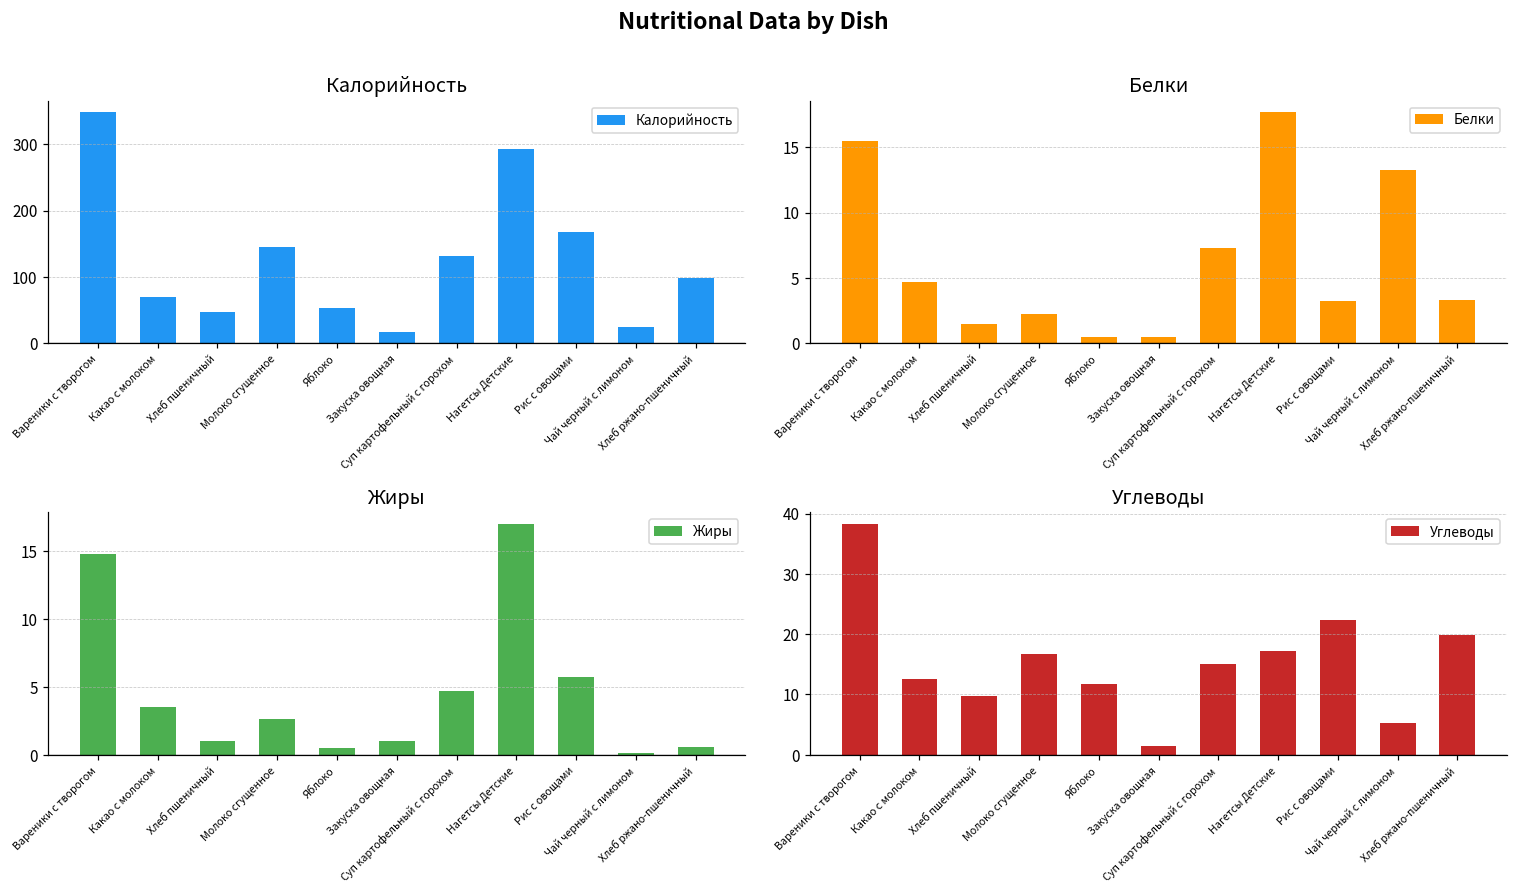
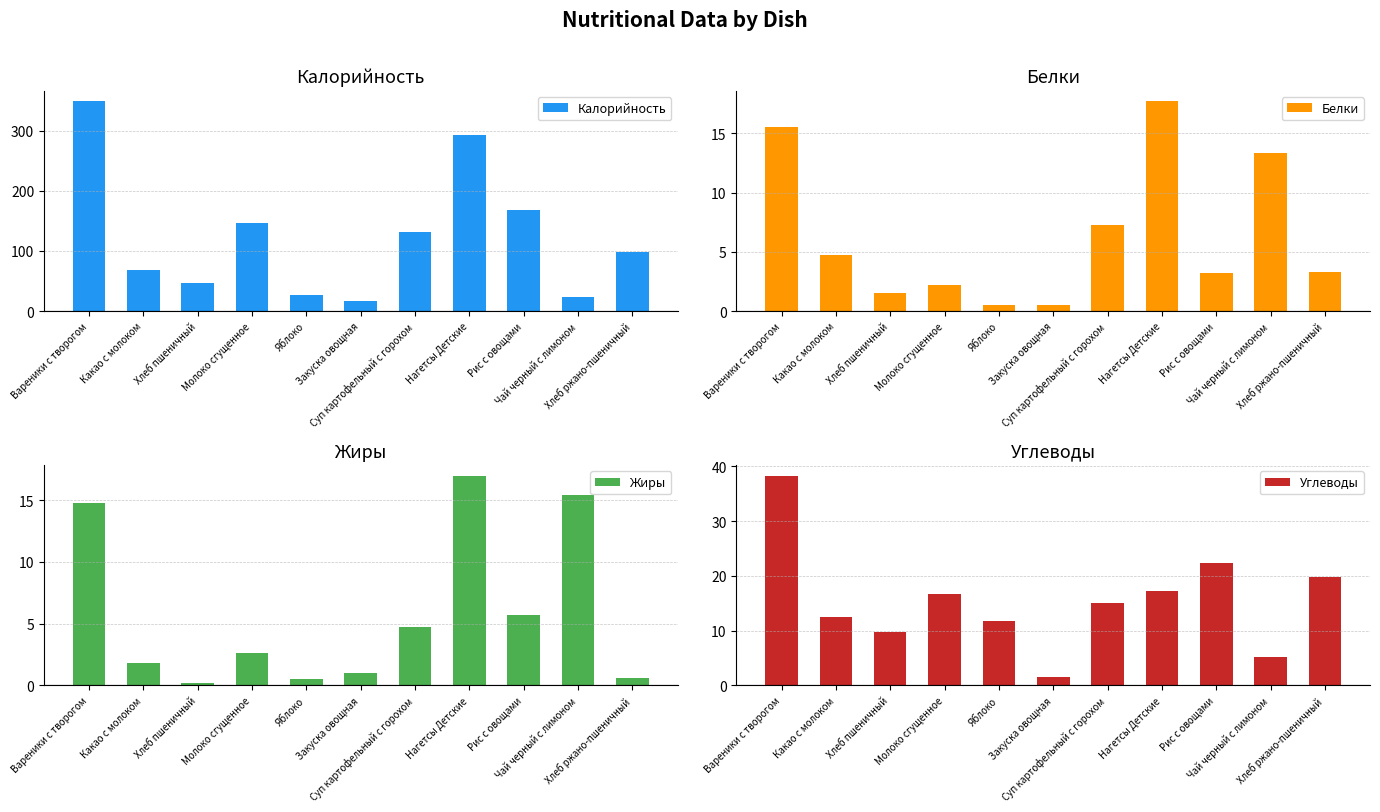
  {
    "Калорийность": {
      "Вареники с творогом": 350,
      "Какао с молоком": 70,
      "Хлеб пшеничный": 50,
      "Молоко сгущенное": 150,
-     "Яблоко": 50,
+     "Яблоко": 30,
      "Закуска овощная": 20,
      "Суп картофельный с горохом": 130,
      "Нагетсы Детские": 290,
      "Рис с овощами": 170,
      "Чай черный с лимоном": 20,
      "Хлеб ржано-пшеничный": 100
    },
    "Белки": {
      "Вареники с творогом": 15.5,
      "Какао с молоком": 4.7,
      "Хлеб пшеничный": 1.5,
      "Молоко сгущенное": 2.2,
      "Яблоко": 0.5,
      "Закуска овощная": 0.5,
      "Суп картофельный с горохом": 7.3,
      "Нагетсы Детские": 17.7,
      "Рис с овощами": 3.2,
      "Чай черный с лимоном": 13.3,
      "Хлеб ржано-пшеничный": 3.3
    },
    "Жиры": {
      "Вареники с творогом": 14.8,
-     "Какао с молоком": 3.5,
-     "Хлеб пшеничный": 1.0,
+     "Какао с молоком": 1.8,
+     "Хлеб пшеничный": 0.2,
      "Молоко сгущенное": 2.6,
      "Яблоко": 0.5,
      "Закуска овощная": 1.0,
      "Суп картофельный с горохом": 4.7,
      "Нагетсы Детские": 17.0,
      "Рис с овощами": 5.7,
-     "Чай черный с лимоном": 0.1,
+     "Чай черный с лимоном": 15.4,
      "Хлеб ржано-пшеничный": 0.6
    },
    "Углеводы": {
      "Вареники с творогом": 38,
      "Какао с молоком": 13,
      "Хлеб пшеничный": 10,
      "Молоко сгущенное": 17,
      "Яблоко": 12,
      "Закуска овощная": 2,
      "Суп картофельный с горохом": 15,
      "Нагетсы Детские": 17,
      "Рис с овощами": 22,
      "Чай черный с лимоном": 5,
      "Хлеб ржано-пшеничный": 20
    }
  }
